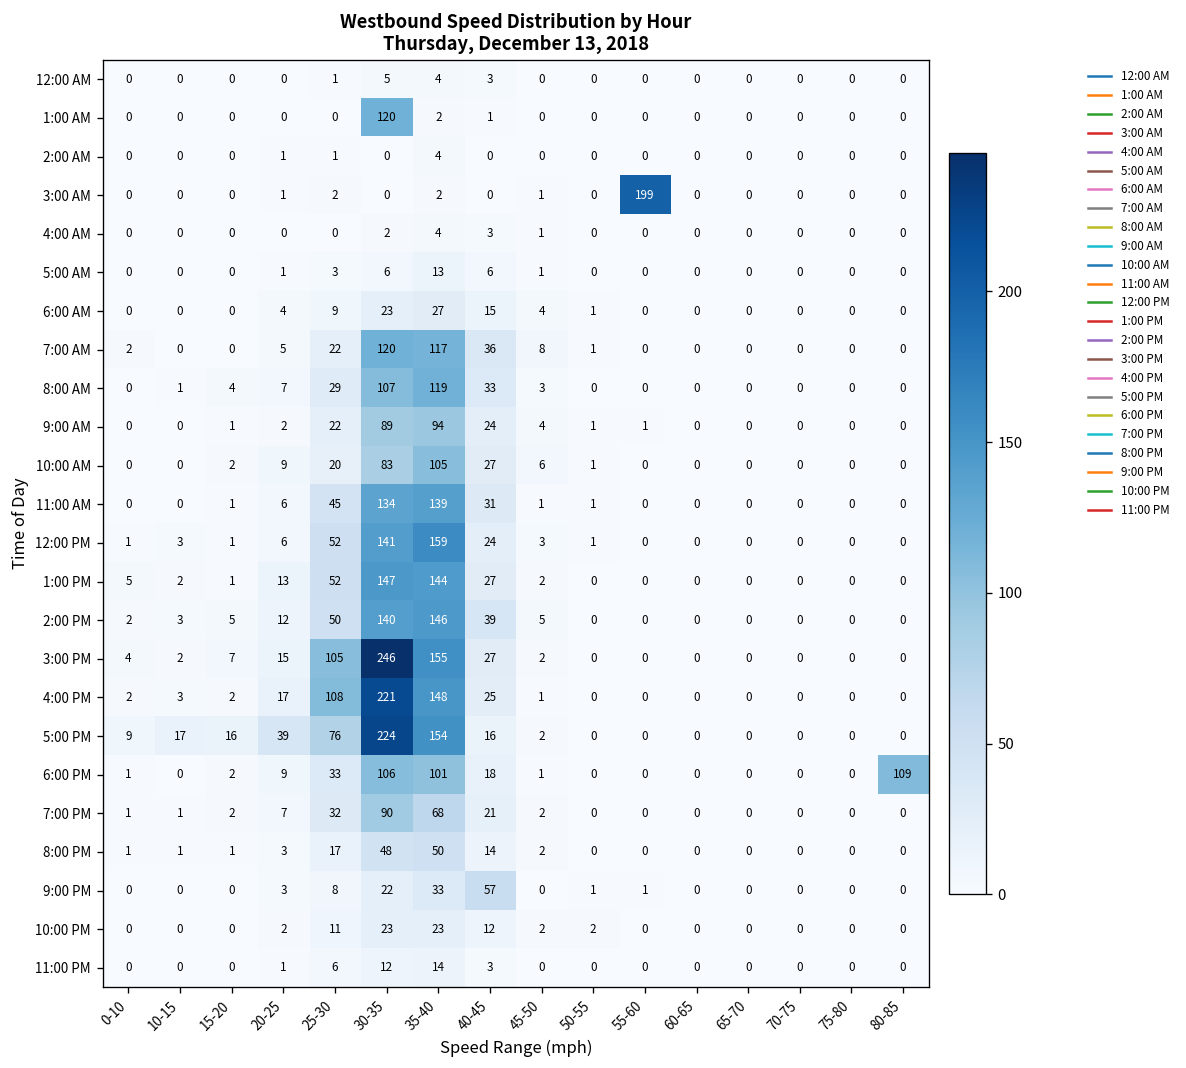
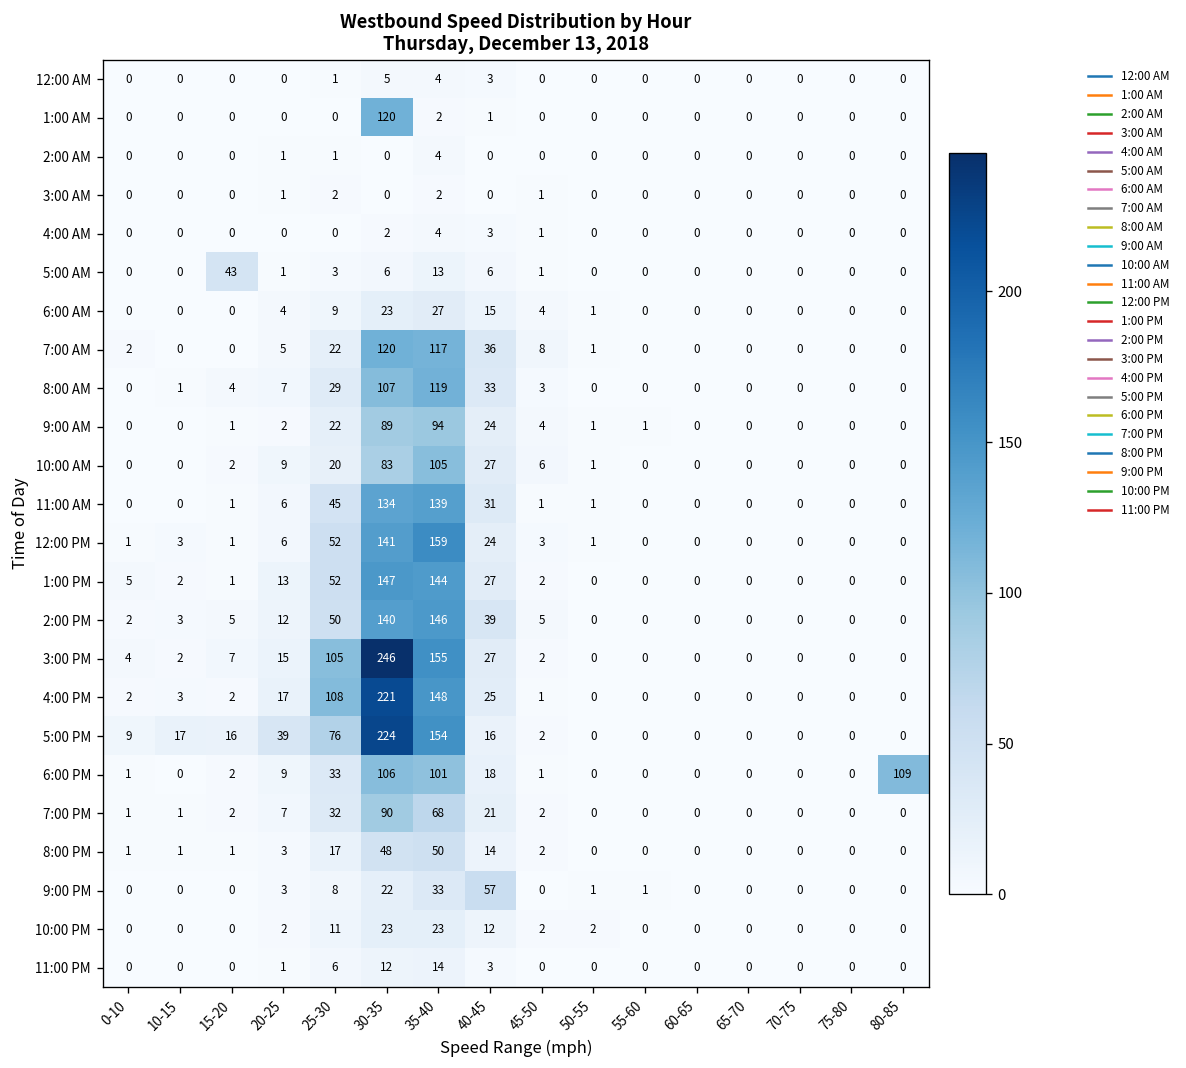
  {
    "3:00 AM": {
      "0-10": 0,
      "10-15": 0,
      "15-20": 0,
      "20-25": 1,
      "25-30": 2,
      "30-35": 0,
      "35-40": 2,
      "40-45": 0,
      "45-50": 1,
      "50-55": 0,
-     "55-60": 199,
+     "55-60": 0,
      "60-65": 0,
      "65-70": 0,
      "70-75": 0,
      "75-80": 0,
      "80-85": 0
    },
    "5:00 AM": {
      "0-10": 0,
      "10-15": 0,
-     "15-20": 0,
+     "15-20": 43,
      "20-25": 1,
      "25-30": 3,
      "30-35": 6,
      "35-40": 13,
      "40-45": 6,
      "45-50": 1,
      "50-55": 0,
      "55-60": 0,
      "60-65": 0,
      "65-70": 0,
      "70-75": 0,
      "75-80": 0,
      "80-85": 0
    }
  }
